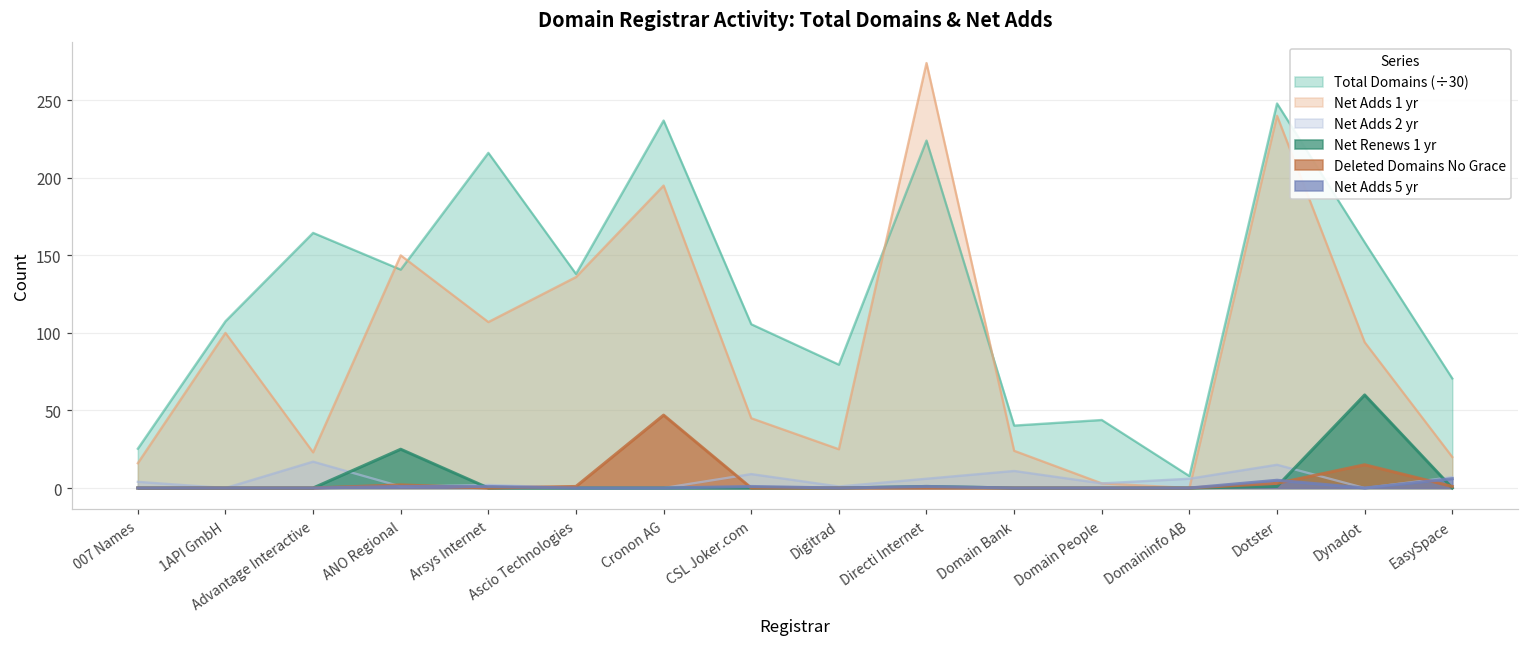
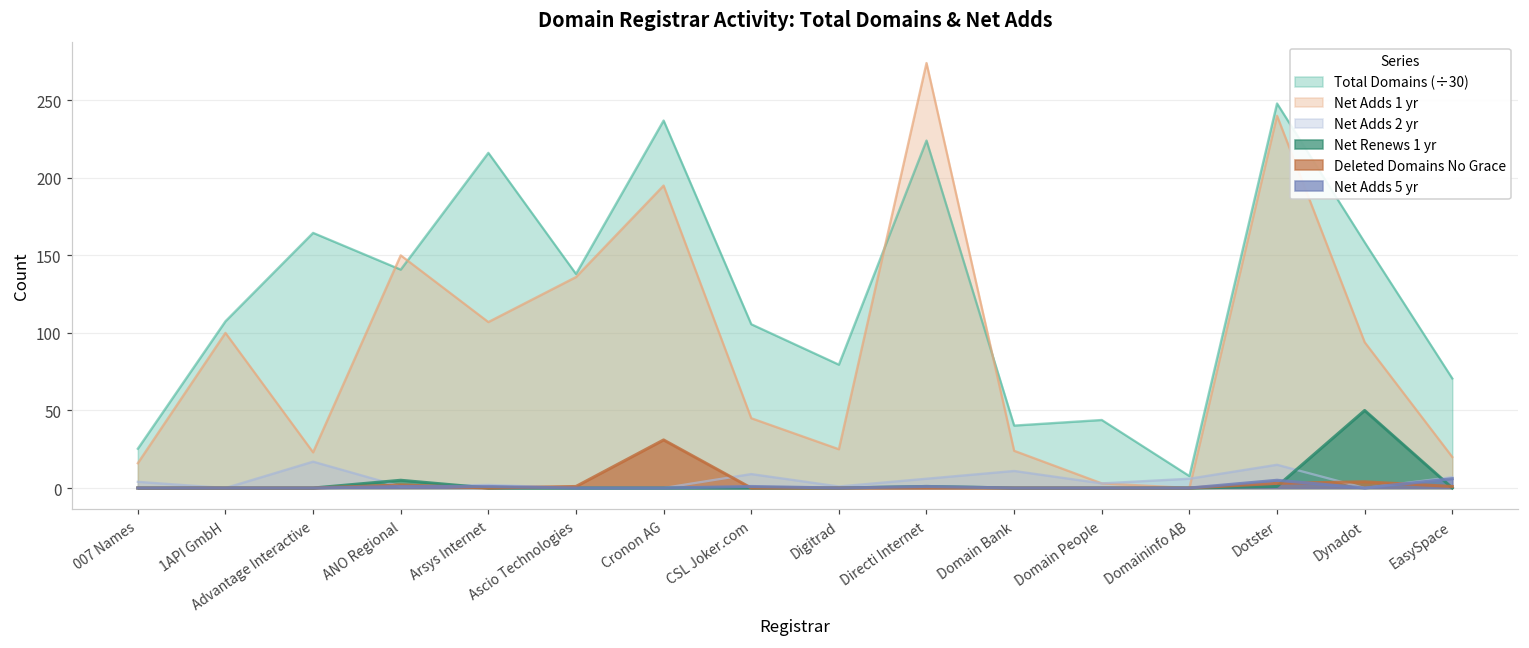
  {
    "Net Renews 1 yr": {
-     "ANO Regional": 25,
+     "ANO Regional": 5,
      "Dotster": 1,
-     "Dynadot": 60
+     "Dynadot": 50
    },
    "Deleted Domains No Grace": {
-     "Cronon AG": 47,
+     "Cronon AG": 31,
      "Dotster": 3,
-     "Dynadot": 15
+     "Dynadot": 4
    },
    "Net Adds 5 yr": {
      "Dotster": 5
    }
  }
